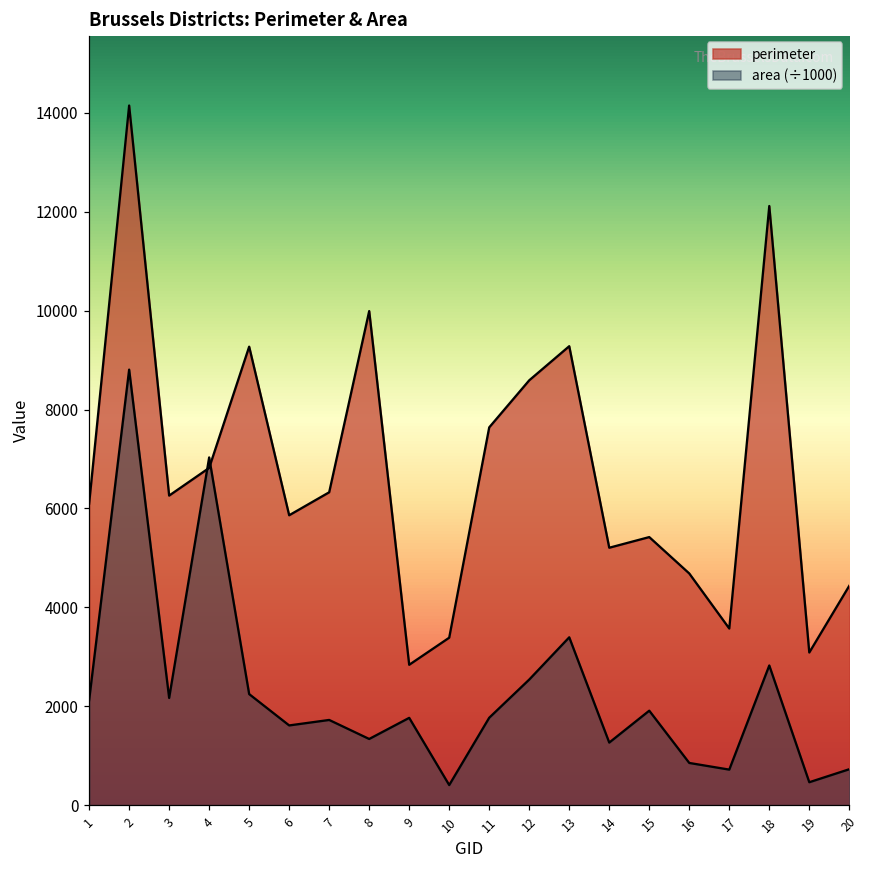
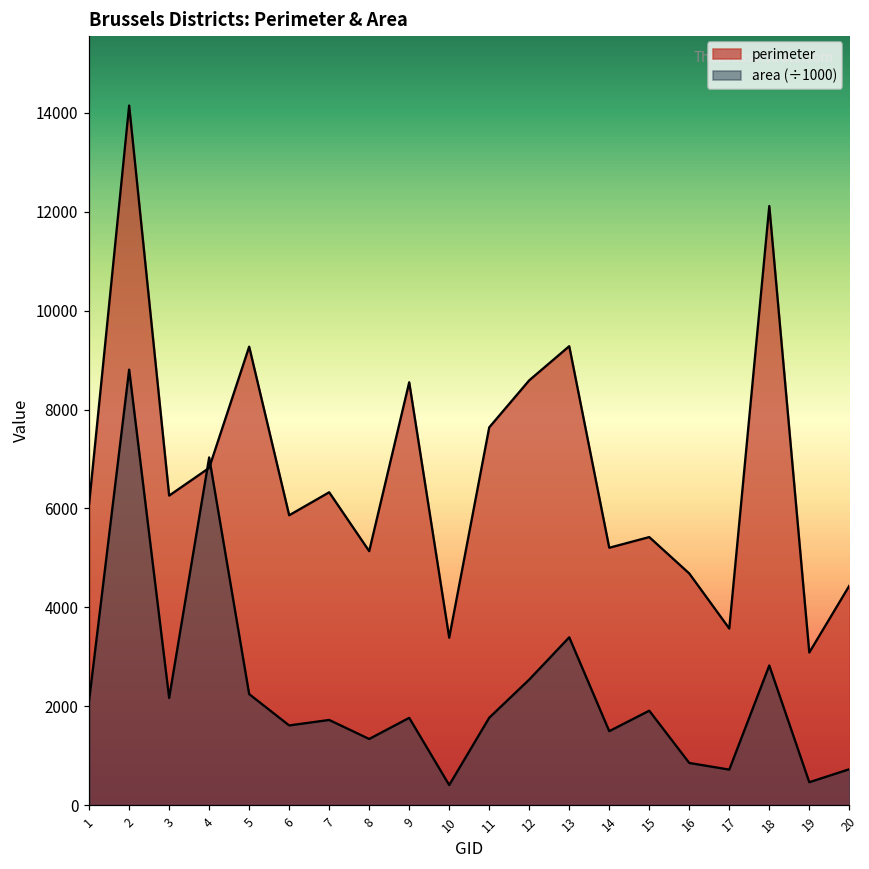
  {
    "perimeter": {
      "1": 6100,
      "2": 14100,
      "3": 6300,
      "4": 6800,
      "5": 9300,
      "6": 5900,
      "7": 6300,
-     "8": 10000,
-     "9": 2800,
+     "8": 5100,
+     "9": 8600,
      "10": 3400,
      "11": 7600,
      "12": 8600,
      "13": 9300,
      "14": 5200,
      "15": 5400,
      "16": 4700,
      "17": 3600,
      "18": 12100,
      "19": 3100,
      "20": 4400
    },
    "area (÷1000)": {
      "1": 2100,
      "2": 8800,
      "3": 2200,
      "4": 7000,
      "5": 2200,
      "6": 1600,
      "7": 1700,
      "8": 1300,
      "9": 1800,
      "10": 400,
      "11": 1800,
      "12": 2500,
      "13": 3400,
-     "14": 1300,
+     "14": 1500,
      "15": 1900,
      "16": 900,
      "17": 700,
      "18": 2800,
      "19": 500,
      "20": 700
    }
  }
